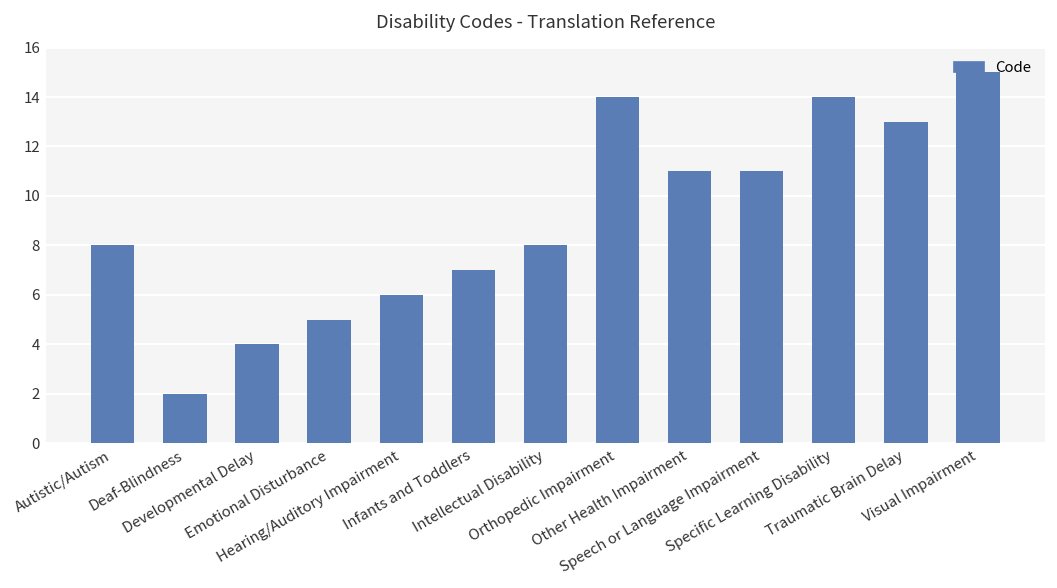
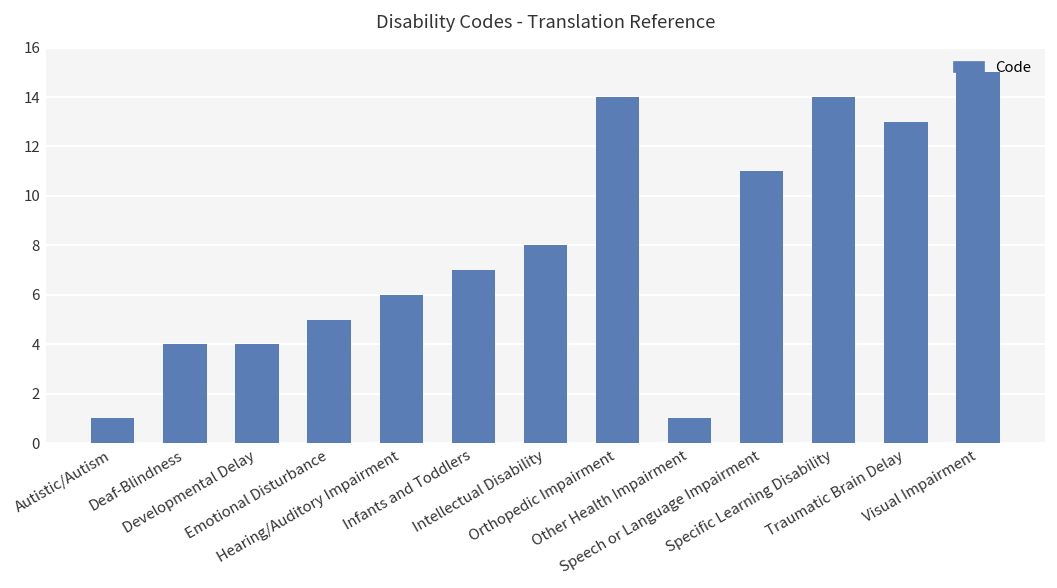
  {
-   "Autistic/Autism": 8,
-   "Deaf-Blindness": 2,
+   "Autistic/Autism": 1,
+   "Deaf-Blindness": 4,
    "Developmental Delay": 4,
    "Emotional Disturbance": 5,
    "Hearing/Auditory Impairment": 6,
    "Infants and Toddlers": 7,
    "Intellectual Disability": 8,
    "Orthopedic Impairment": 14,
-   "Other Health Impairment": 11,
+   "Other Health Impairment": 1,
    "Speech or Language Impairment": 11,
    "Specific Learning Disability": 14,
    "Traumatic Brain Delay": 13,
    "Visual Impairment": 15
  }
